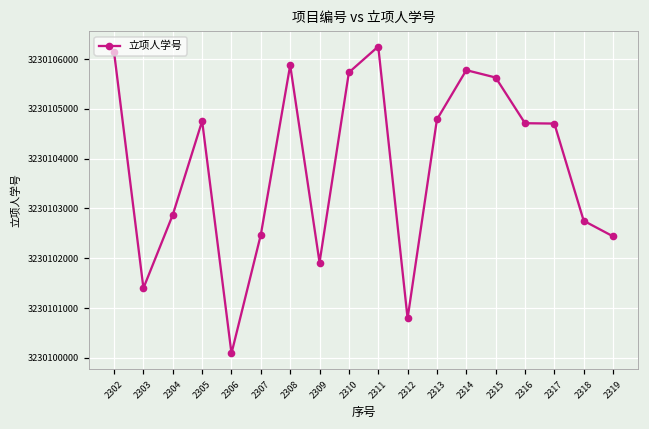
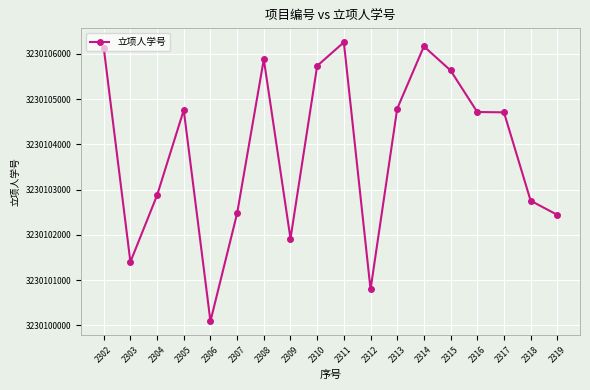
  {
    "2303": 3230101400,
    "2304": 3230102900,
    "2305": 3230104800,
    "2306": 3230100100,
    "2307": 3230102500,
    "2308": 3230105900,
    "2309": 3230101900,
    "2310": 3230105700,
    "2311": 3230106300,
    "2312": 3230100800,
    "2313": 3230104800,
-   "2314": 3230105800,
+   "2314": 3230106200,
    "2315": 3230105600,
    "2316": 3230104700,
    "2317": 3230104700,
    "2318": 3230102800,
    "2319": 3230102400
  }
